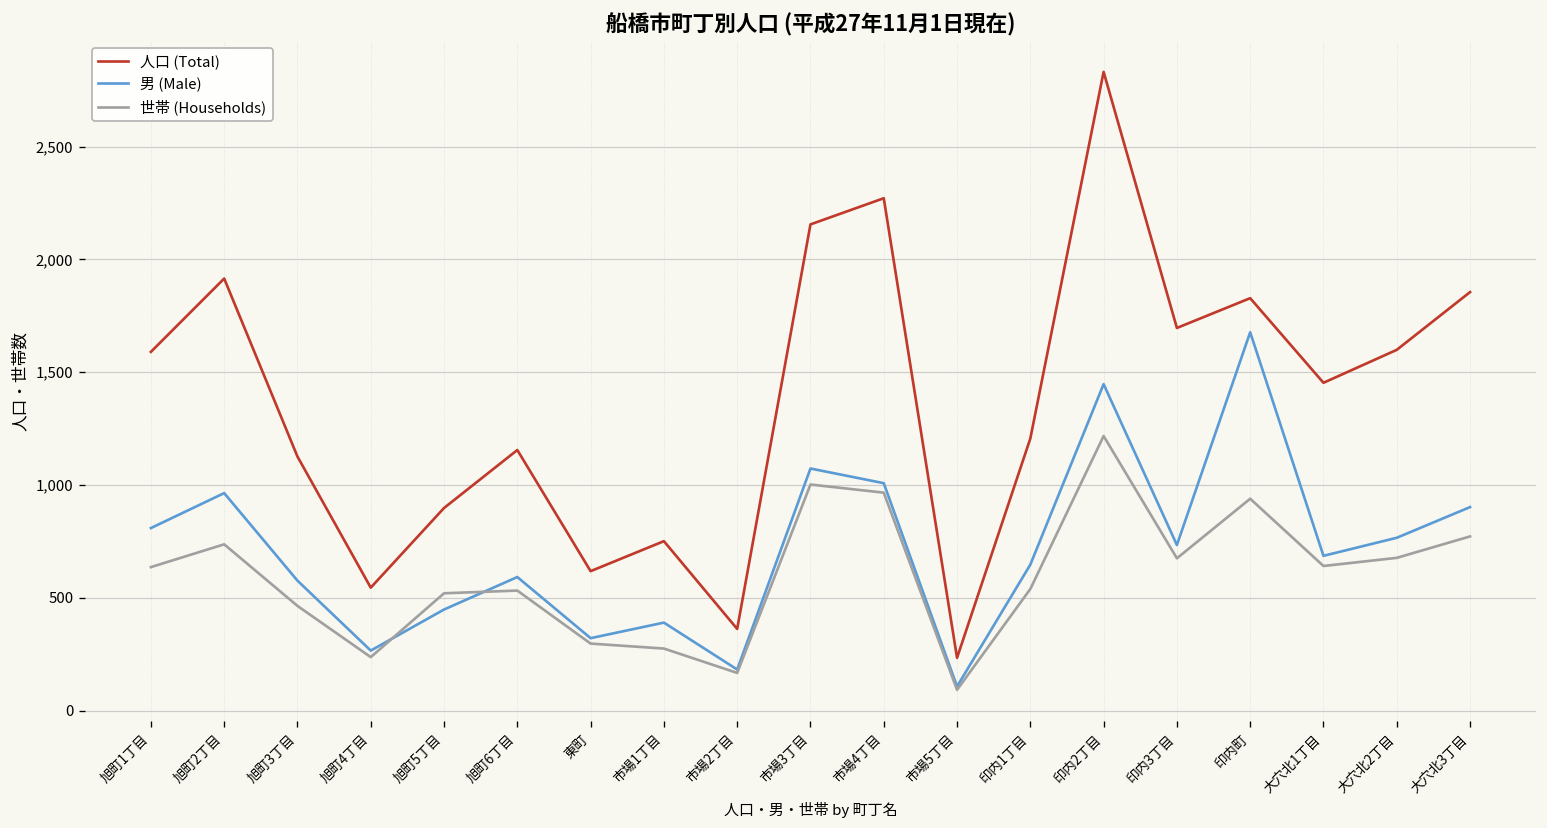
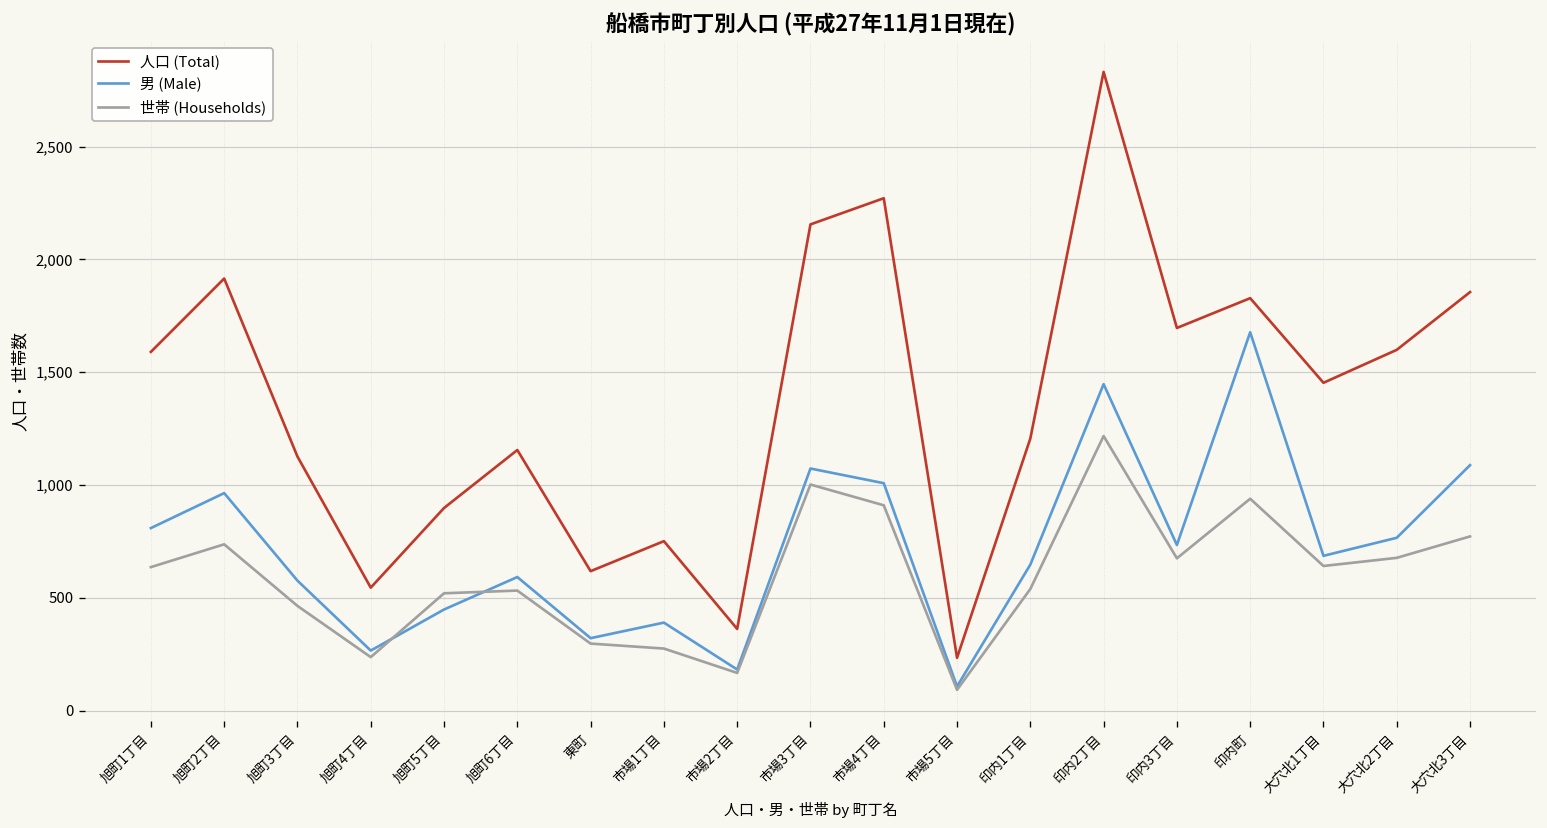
  {
    "人口 (Total)": {
      "旭町1丁目": "1,590",
      "旭町2丁目": "1,920",
      "旭町3丁目": "1,130",
      "旭町4丁目": "550",
      "旭町5丁目": "900",
      "旭町6丁目": "1,160",
      "東町": "620",
      "市場1丁目": "750",
      "市場2丁目": "360",
      "市場3丁目": "2,160",
      "市場4丁目": "2,270",
      "市場5丁目": "230",
      "印内1丁目": "1,210",
      "印内2丁目": "2,830",
      "印内3丁目": "1,700",
      "印内町": "1,830",
      "大穴北1丁目": "1,450",
      "大穴北2丁目": "1,600",
      "大穴北3丁目": "1,860"
    },
    "男 (Male)": {
      "旭町1丁目": "810",
      "旭町2丁目": "960",
      "旭町3丁目": "580",
      "旭町4丁目": "270",
      "旭町5丁目": "450",
      "旭町6丁目": "590",
      "東町": "320",
      "市場1丁目": "390",
      "市場2丁目": "180",
      "市場3丁目": "1,070",
      "市場4丁目": "1,010",
      "市場5丁目": "110",
      "印内1丁目": "650",
      "印内2丁目": "1,450",
      "印内3丁目": "730",
      "印内町": "1,680",
      "大穴北1丁目": "690",
      "大穴北2丁目": "770",
-     "大穴北3丁目": "900"
+     "大穴北3丁目": "1,090"
    },
    "世帯 (Households)": {
      "旭町1丁目": "640",
      "旭町2丁目": "740",
      "旭町3丁目": "460",
      "旭町4丁目": "240",
      "旭町5丁目": "520",
      "旭町6丁目": "530",
      "東町": "300",
      "市場1丁目": "280",
      "市場2丁目": "170",
      "市場3丁目": "1,000",
-     "市場4丁目": "970",
+     "市場4丁目": "910",
      "市場5丁目": "90",
      "印内1丁目": "540",
      "印内2丁目": "1,220",
      "印内3丁目": "680",
      "印内町": "940",
      "大穴北1丁目": "640",
      "大穴北2丁目": "680",
      "大穴北3丁目": "770"
    }
  }
